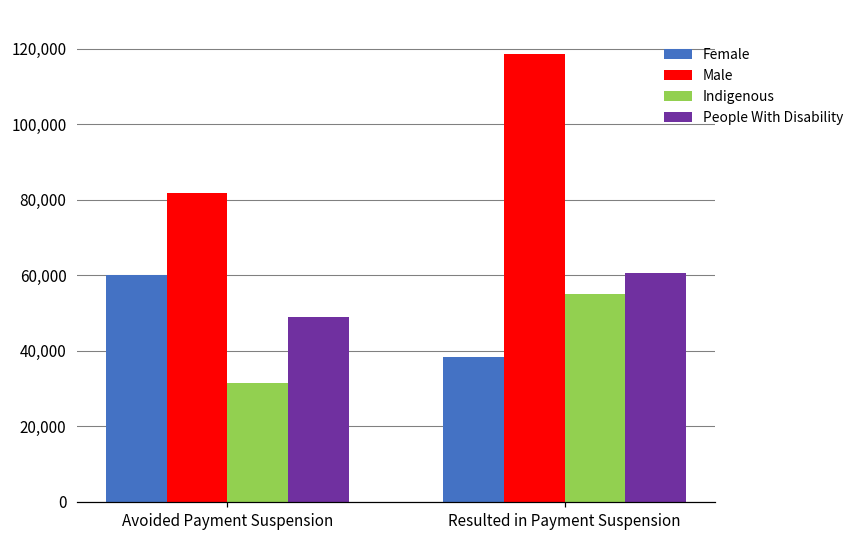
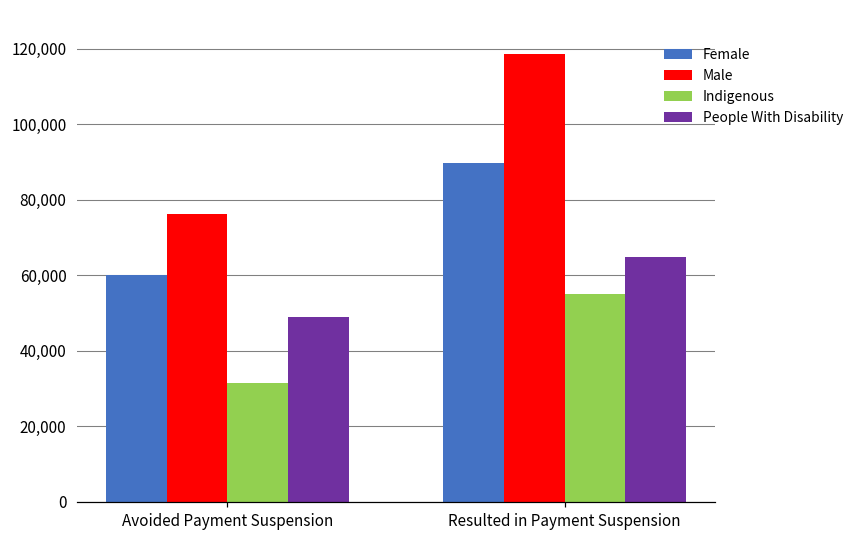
  {
    "Female": {
      "Avoided Payment Suspension": "60,000",
-     "Resulted in Payment Suspension": "38,000"
+     "Resulted in Payment Suspension": "90,000"
    },
    "Male": {
-     "Avoided Payment Suspension": "82,000",
+     "Avoided Payment Suspension": "76,000",
      "Resulted in Payment Suspension": "119,000"
    },
    "Indigenous": {
      "Avoided Payment Suspension": "31,000",
      "Resulted in Payment Suspension": "55,000"
    },
    "People With Disability": {
      "Avoided Payment Suspension": "49,000",
-     "Resulted in Payment Suspension": "61,000"
+     "Resulted in Payment Suspension": "65,000"
    }
  }
